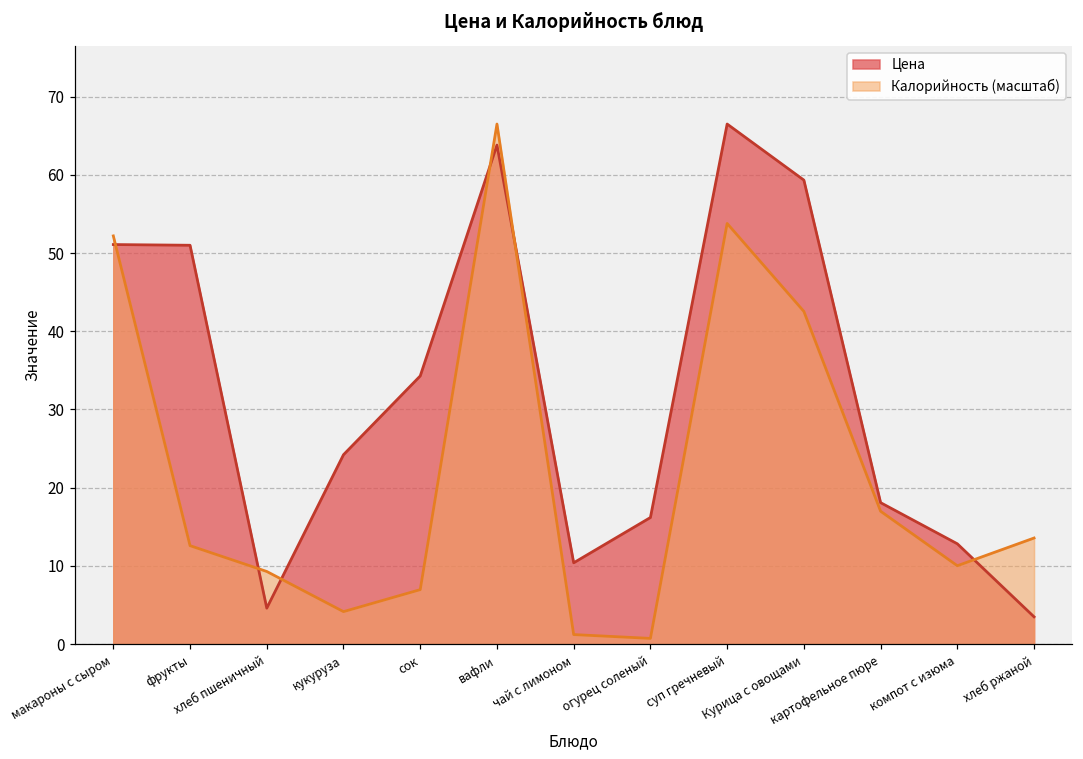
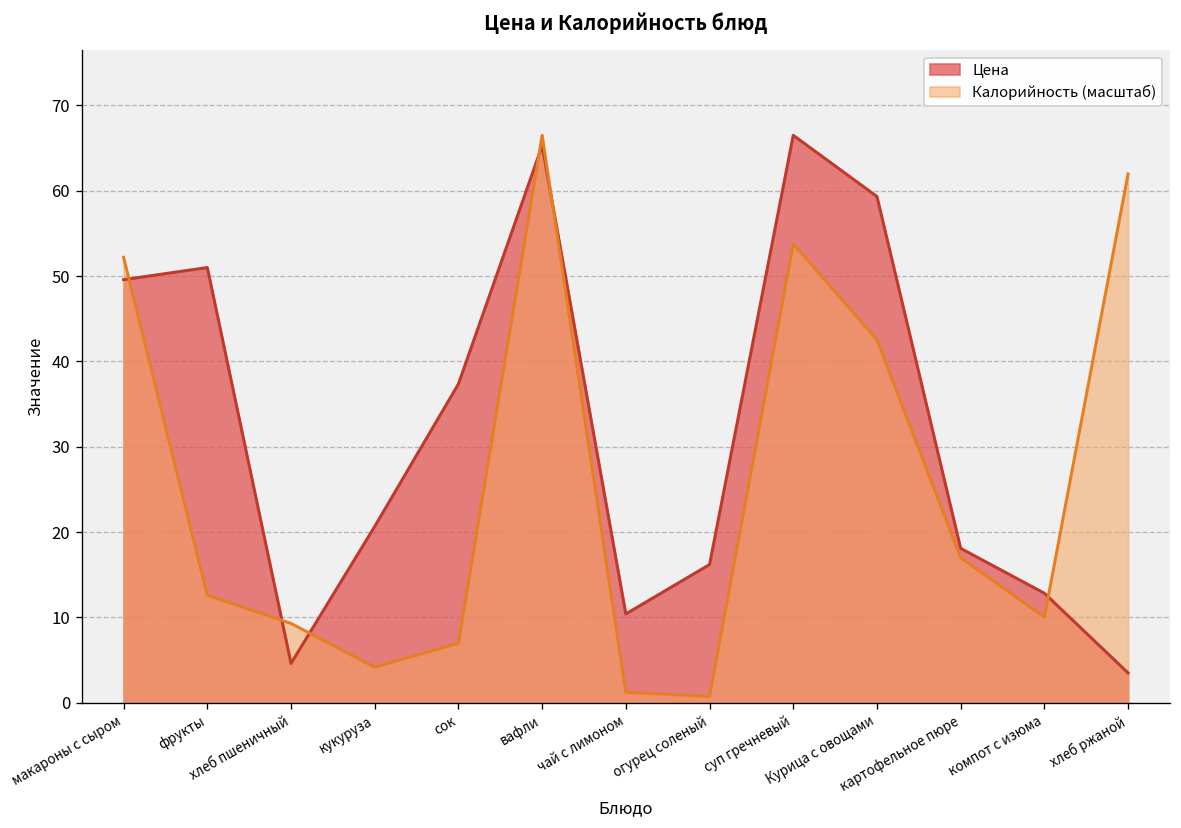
  {
    "Цена": {
-     "макароны с сыром": 51,
+     "макароны с сыром": 50,
      "фрукты": 51,
      "хлеб пшеничный": 5,
-     "кукуруза": 24,
-     "сок": 34,
-     "вафли": 64,
+     "кукуруза": 21,
+     "сок": 37,
+     "вафли": 65,
      "чай с лимоном": 10,
      "огурец соленый": 16,
      "суп гречневый": 67,
      "Курица с овощами": 59,
      "картофельное пюре": 18,
      "компот с изюма": 13,
      "хлеб ржаной": 3
    },
    "Калорийность (масштаб)": {
      "макароны с сыром": 52,
      "фрукты": 13,
      "хлеб пшеничный": 9,
      "кукуруза": 4,
      "сок": 7,
      "вафли": 67,
      "чай с лимоном": 1,
      "огурец соленый": 1,
      "суп гречневый": 54,
      "Курица с овощами": 43,
      "картофельное пюре": 17,
      "компот с изюма": 10,
-     "хлеб ржаной": 14
+     "хлеб ржаной": 62
    }
  }
